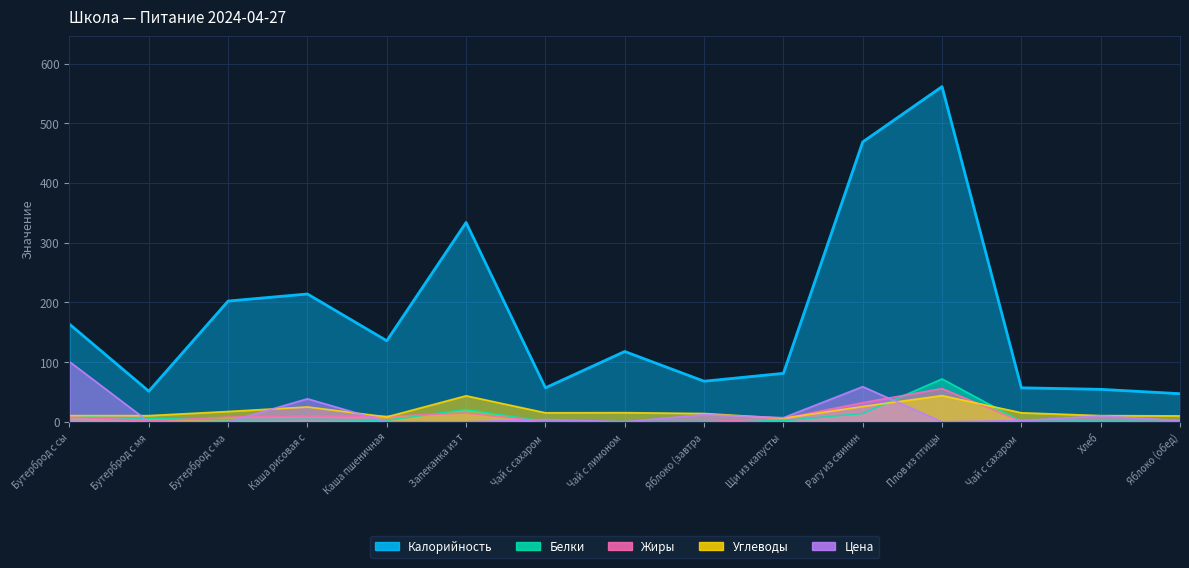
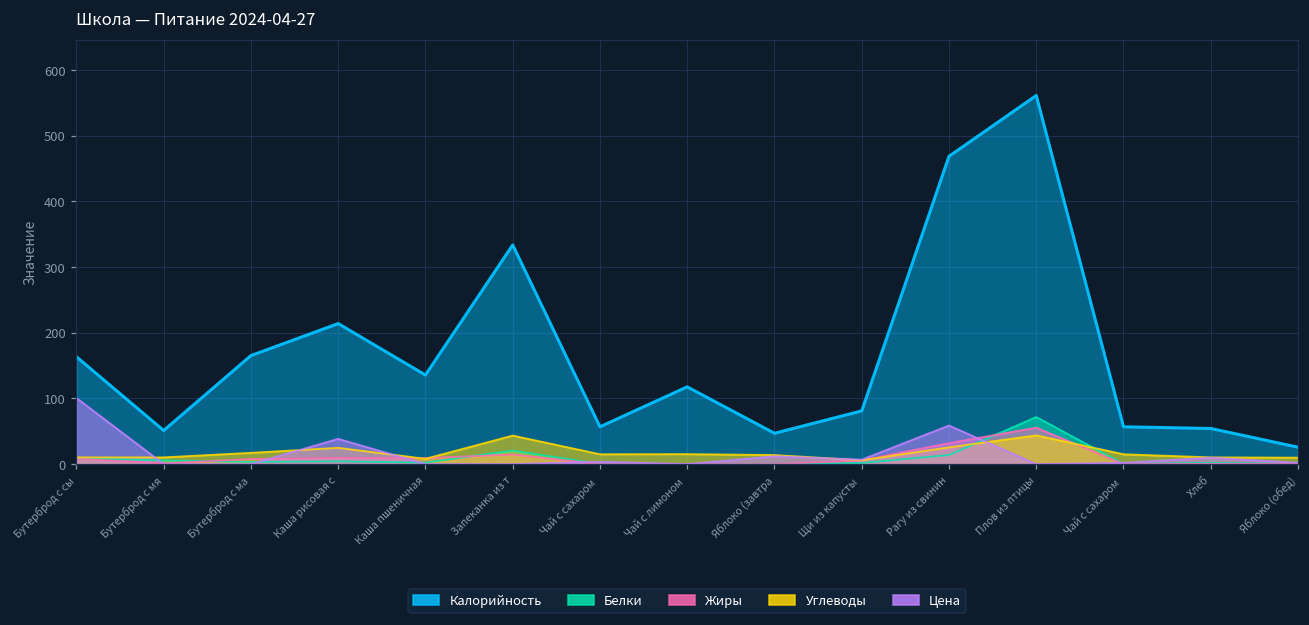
  {
    "Калорийность": {
      "Бутерброд с сы": 160,
      "Бутерброд с мя": 50,
-     "Бутерброд с ма": 200,
+     "Бутерброд с ма": 170,
      "Каша рисовая с": 210,
      "Каша пшеничная": 140,
      "Запеканка из т": 330,
      "Чай с лимоном": 120,
-     "Яблоко (завтра": 70,
+     "Яблоко (завтра": 50,
      "Щи из капусты": 80,
      "Рагу из свинин": 470,
      "Плов из птицы": 560,
      "Хлеб": 50,
-     "Яблоко (обед)": 50
+     "Яблоко (обед)": 30
    },
    "Белки": {
      "Бутерброд с мя": 10,
      "Каша рисовая с": 0,
      "Запеканка из т": 20,
      "Рагу из свинин": 10,
      "Плов из птицы": 70
    },
    "Жиры": {
      "Бутерброд с ма": 10,
      "Каша рисовая с": 10,
      "Запеканка из т": 10,
      "Рагу из свинин": 30,
      "Плов из птицы": 60
    },
    "Углеводы": {
      "Бутерброд с мя": 10,
      "Бутерброд с ма": 20,
      "Каша рисовая с": 20,
      "Запеканка из т": 40,
      "Чай с лимоном": 20,
      "Рагу из свинин": 30,
      "Плов из птицы": 40,
      "Яблоко (обед)": 10
    },
    "Цена": {
      "Бутерброд с сы": 100,
      "Каша рисовая с": 40,
      "Запеканка из т": 0,
      "Рагу из свинин": 60,
      "Плов из птицы": 0
    }
  }
